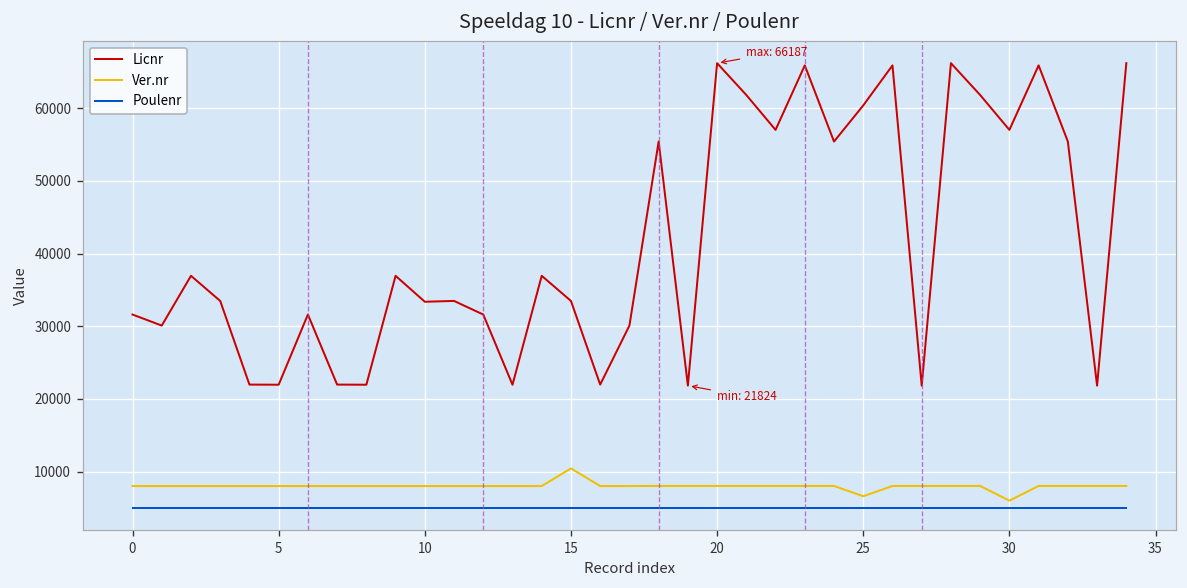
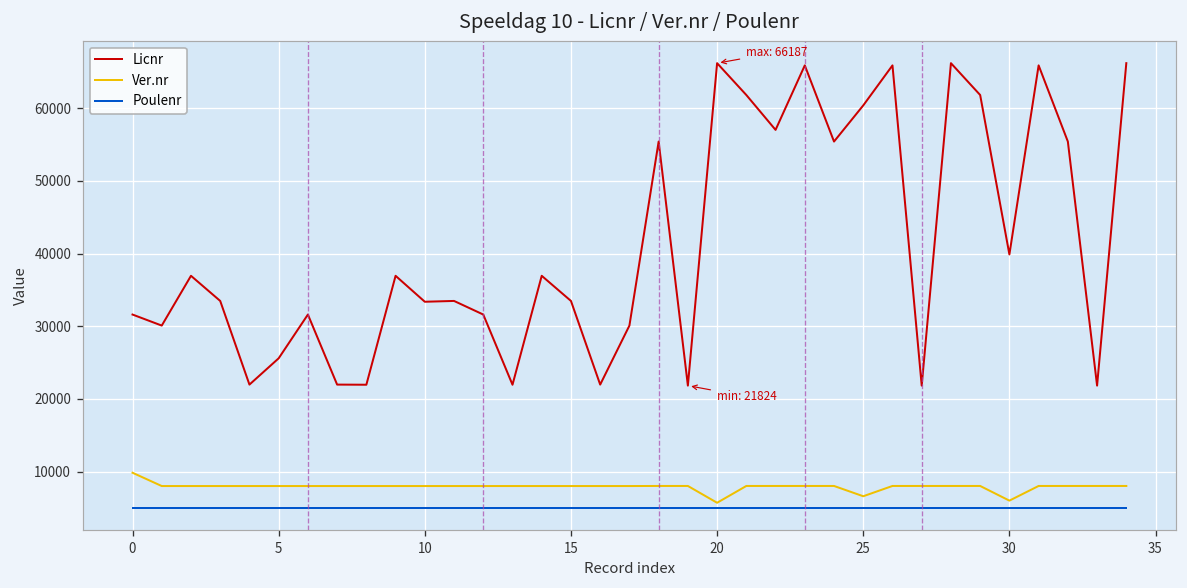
  {
    "Licnr": {
      "0": 32000,
-     "5": 22000,
+     "5": 26000,
      "10": 33000,
      "15": 33000,
      "20": 66000,
      "25": 60000,
-     "30": 57000
+     "30": 40000
    },
    "Ver.nr": {
-     "0": 8000,
+     "0": 10000,
      "5": 8000,
      "10": 8000,
-     "15": 10000,
-     "20": 8000,
+     "15": 8000,
+     "20": 6000,
      "25": 7000,
      "30": 6000
    },
    "Poulenr": {
      "0": 5000,
      "5": 5000,
      "10": 5000,
      "15": 5000,
      "20": 5000,
      "25": 5000,
      "30": 5000
    }
  }
